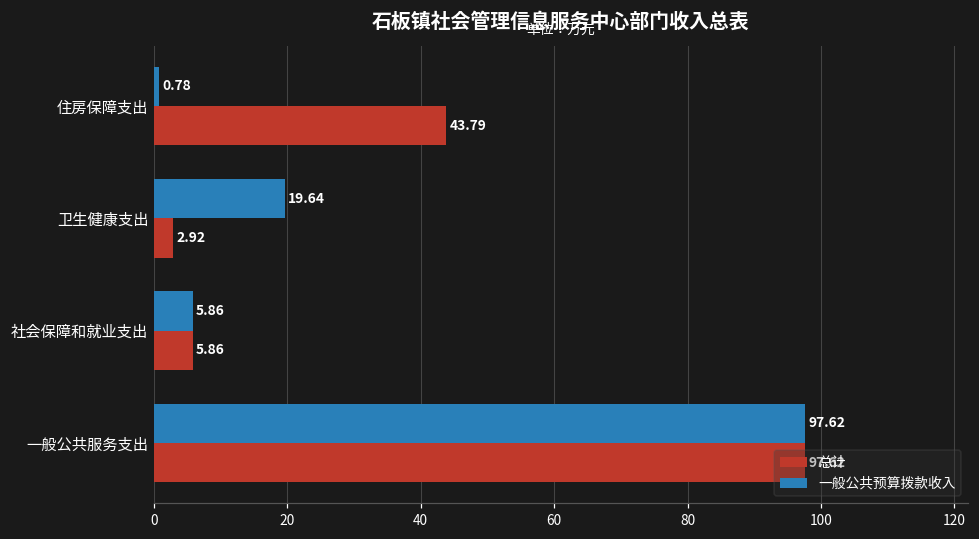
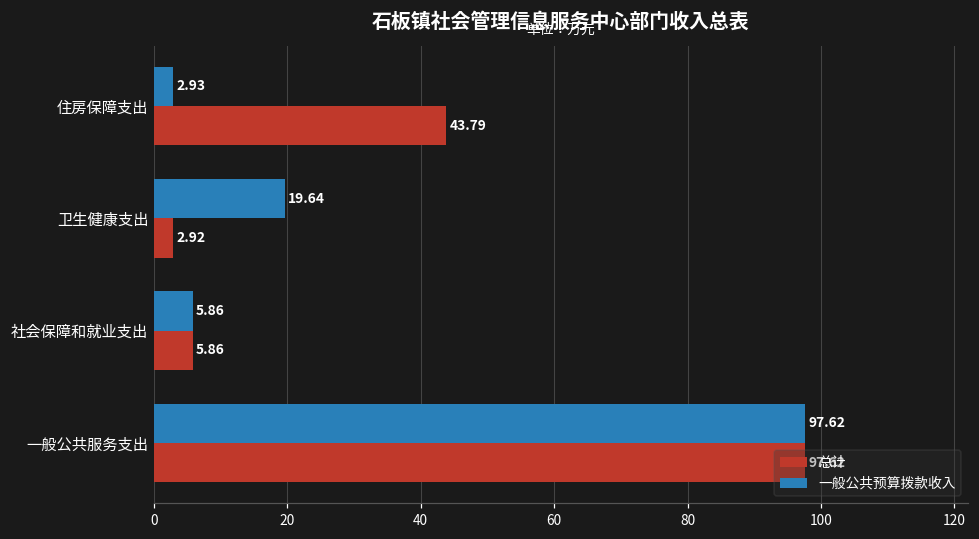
  {
    "总计": {
      "住房保障支出": 43.79,
      "卫生健康支出": 2.92,
      "社会保障和就业支出": 5.86
    },
    "一般公共预算拨款收入": {
-     "住房保障支出": 0.78,
+     "住房保障支出": 2.93,
      "卫生健康支出": 19.64,
      "社会保障和就业支出": 5.86,
      "一般公共服务支出": 97.62
    }
  }
